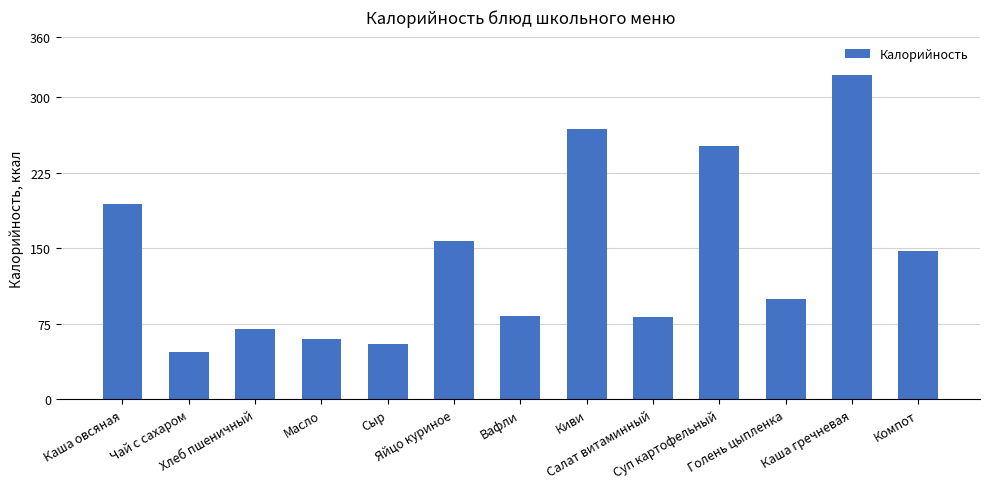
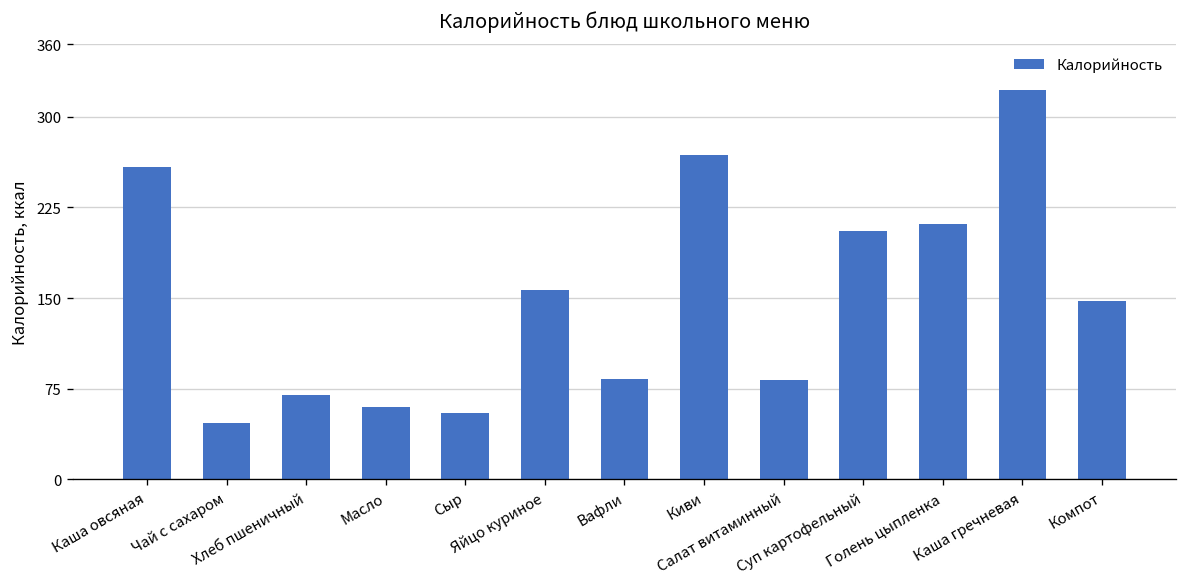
  {
-   "Каша овсяная": 194,
+   "Каша овсяная": 259,
    "Чай с сахаром": 47,
    "Хлеб пшеничный": 70,
    "Масло": 60,
    "Сыр": 55,
    "Яйцо куриное": 157,
    "Вафли": 83,
    "Киви": 269,
    "Салат витаминный": 82,
-   "Суп картофельный": 251,
-   "Голень цыпленка": 100,
+   "Суп картофельный": 206,
+   "Голень цыпленка": 211,
    "Каша гречневая": 322,
    "Компот": 148
  }
